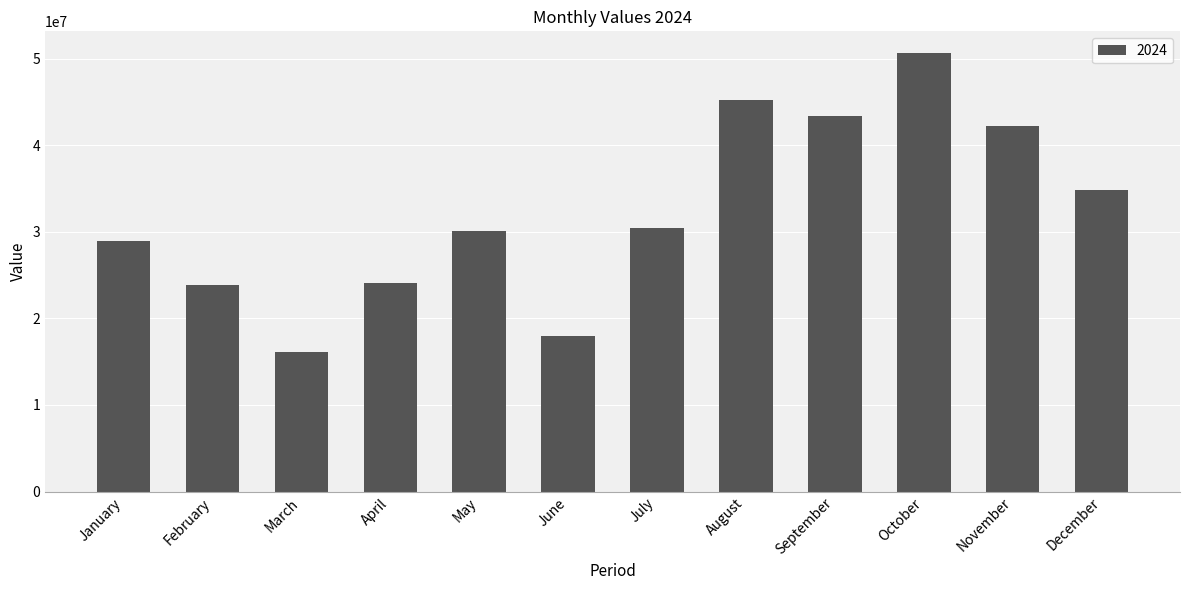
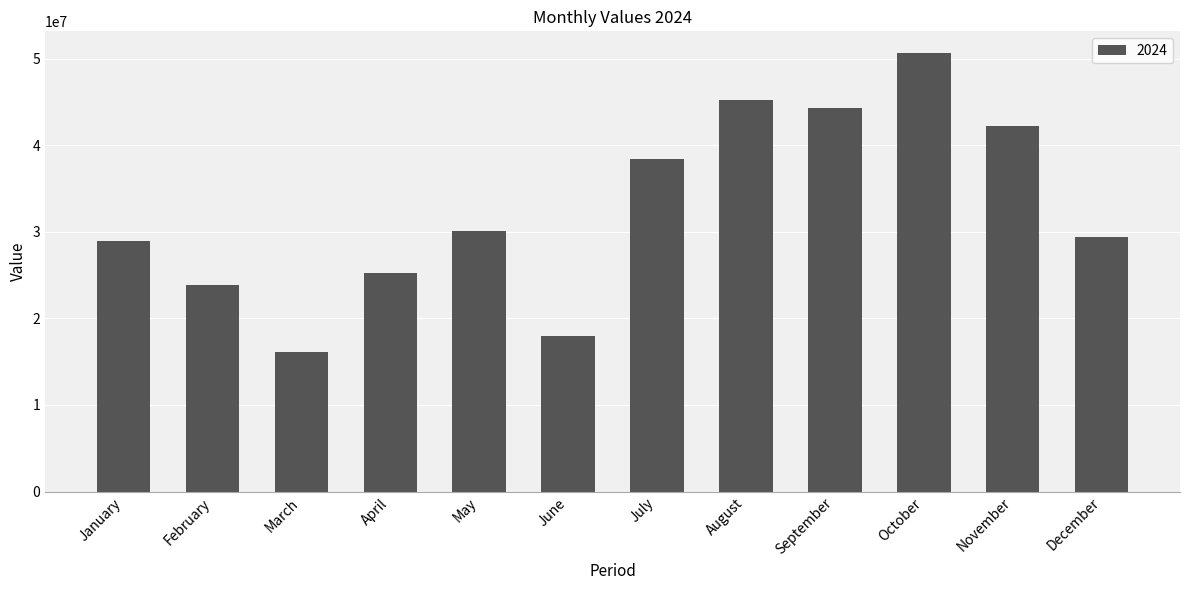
  {
    "January": 29000000,
    "February": 24000000,
    "March": 16000000,
-   "April": 24000000,
+   "April": 25000000,
    "May": 30000000,
    "June": 18000000,
-   "July": 30000000,
+   "July": 38000000,
    "August": 45000000,
-   "September": 43000000,
+   "September": 44000000,
    "October": 51000000,
    "November": 42000000,
-   "December": 35000000
+   "December": 29000000
  }
